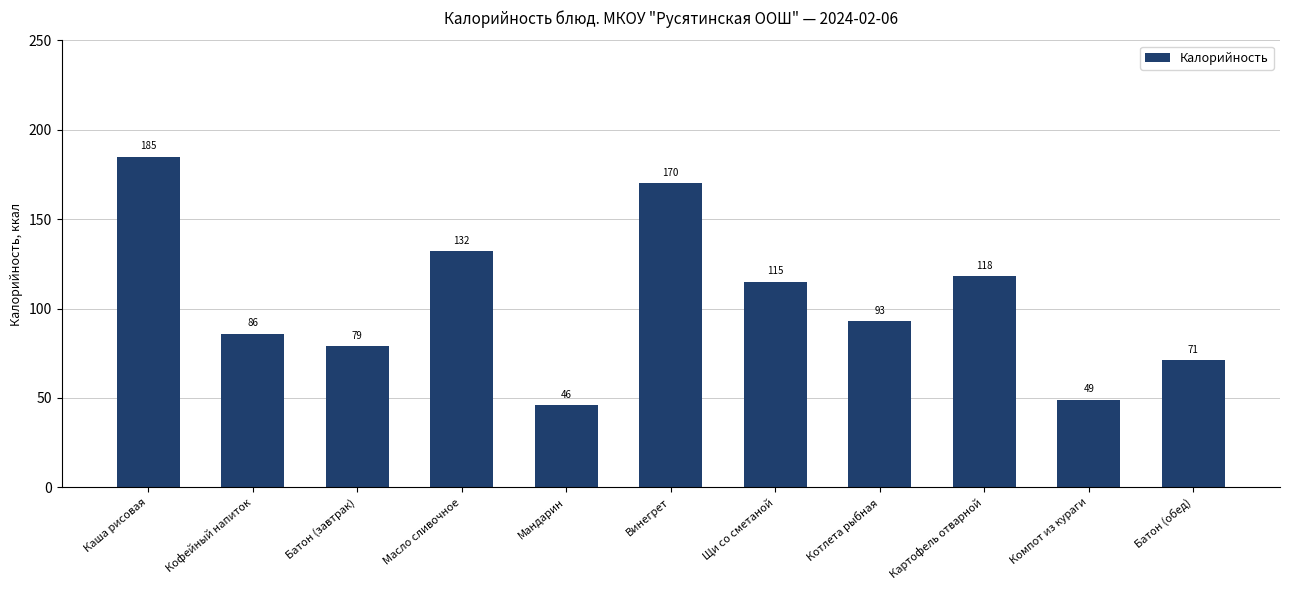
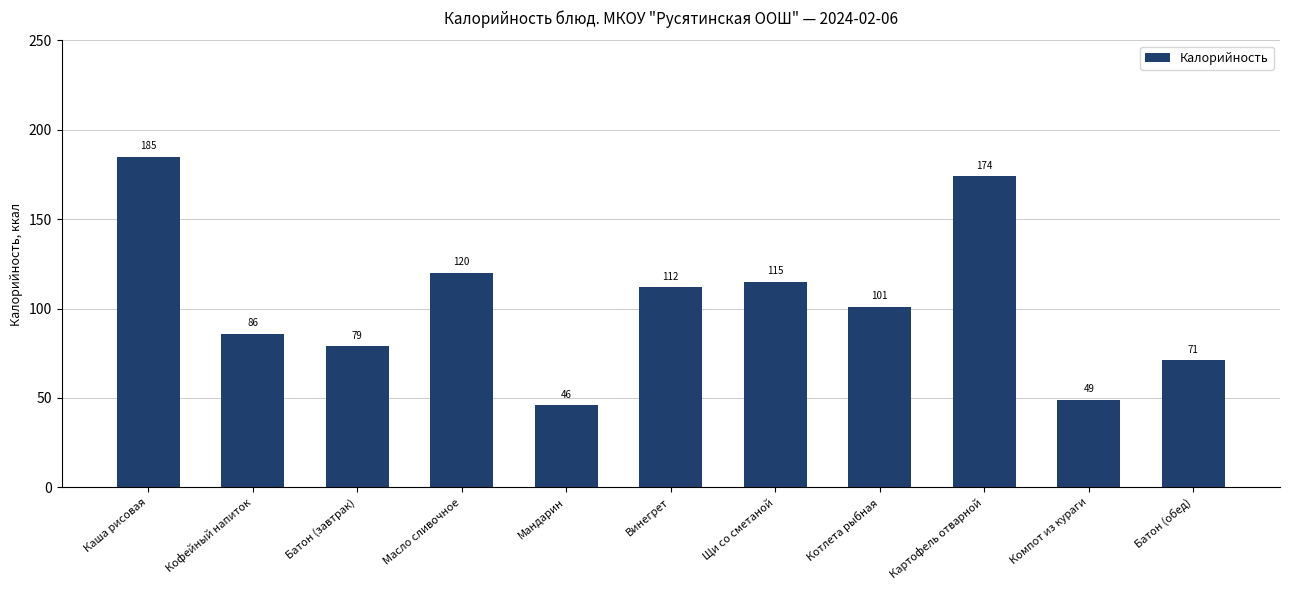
  {
    "Каша рисовая": 185,
    "Кофейный напиток": 86,
    "Батон (завтрак)": 79,
-   "Масло сливочное": 132,
+   "Масло сливочное": 120,
    "Мандарин": 46,
-   "Винегрет": 170,
+   "Винегрет": 112,
    "Щи со сметаной": 115,
-   "Котлета рыбная": 93,
-   "Картофель отварной": 118,
+   "Котлета рыбная": 101,
+   "Картофель отварной": 174,
    "Компот из кураги": 49,
    "Батон (обед)": 71
  }
